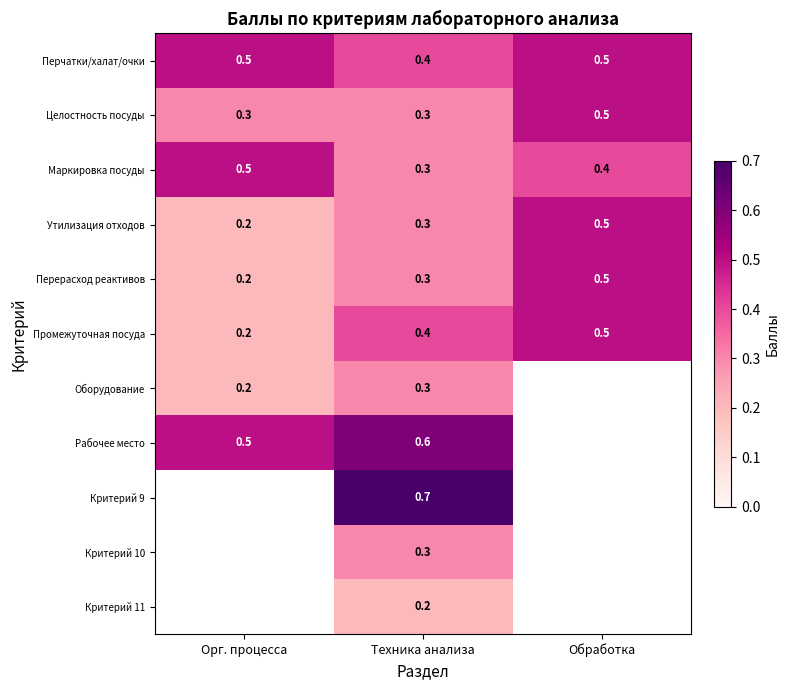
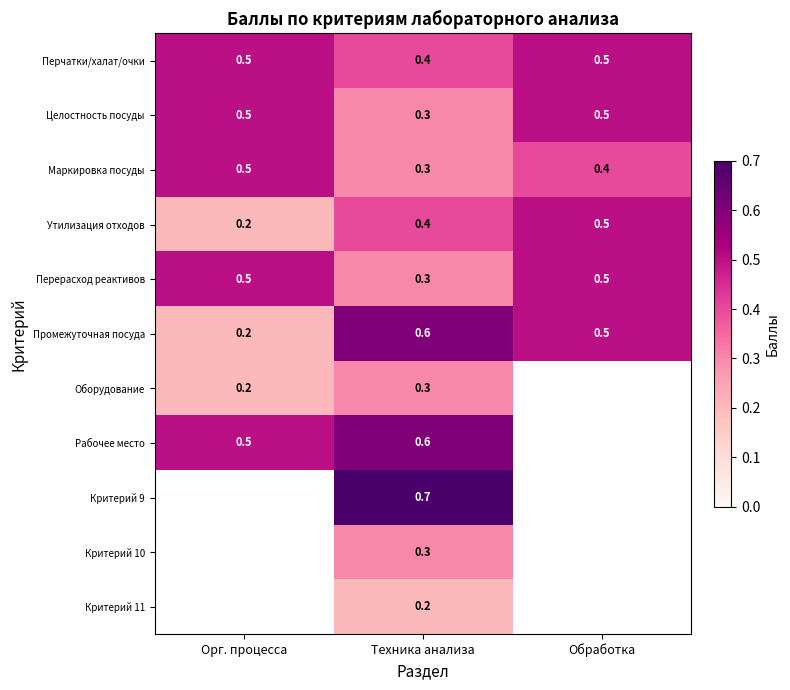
  {
    "Перчатки/халат/очки": {
      "Орг. процесса": 0.5,
      "Техника анализа": 0.4,
      "Обработка": 0.5
    },
    "Целостность посуды": {
-     "Орг. процесса": 0.3,
+     "Орг. процесса": 0.5,
      "Техника анализа": 0.3,
      "Обработка": 0.5
    },
    "Маркировка посуды": {
      "Орг. процесса": 0.5,
      "Техника анализа": 0.3,
      "Обработка": 0.4
    },
    "Утилизация отходов": {
      "Орг. процесса": 0.2,
-     "Техника анализа": 0.3,
+     "Техника анализа": 0.4,
      "Обработка": 0.5
    },
    "Перерасход реактивов": {
-     "Орг. процесса": 0.2,
+     "Орг. процесса": 0.5,
      "Техника анализа": 0.3,
      "Обработка": 0.5
    },
    "Промежуточная посуда": {
      "Орг. процесса": 0.2,
-     "Техника анализа": 0.4,
+     "Техника анализа": 0.6,
      "Обработка": 0.5
    },
    "Оборудование": {
      "Орг. процесса": 0.2,
      "Техника анализа": 0.3
    },
    "Рабочее место": {
      "Орг. процесса": 0.5,
      "Техника анализа": 0.6
    },
    "Критерий 9": {
      "Техника анализа": 0.7
    },
    "Критерий 10": {
      "Техника анализа": 0.3
    },
    "Критерий 11": {
      "Техника анализа": 0.2
    }
  }
